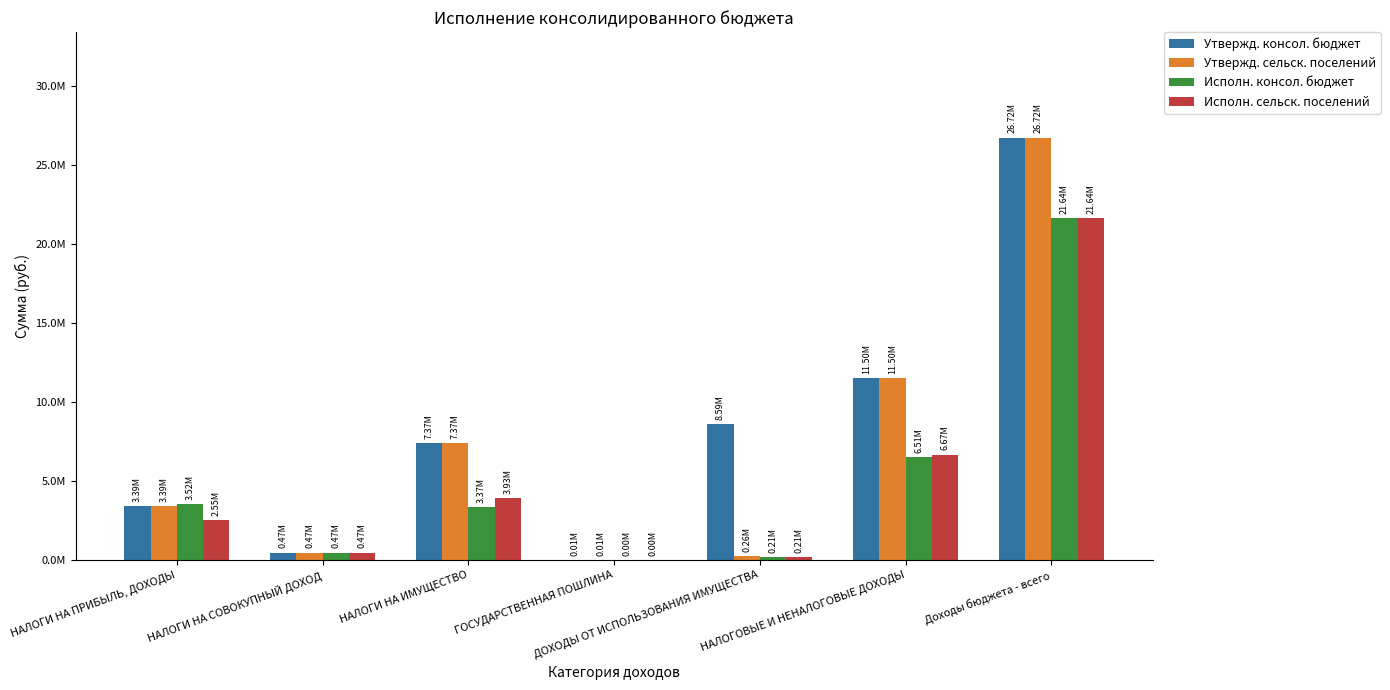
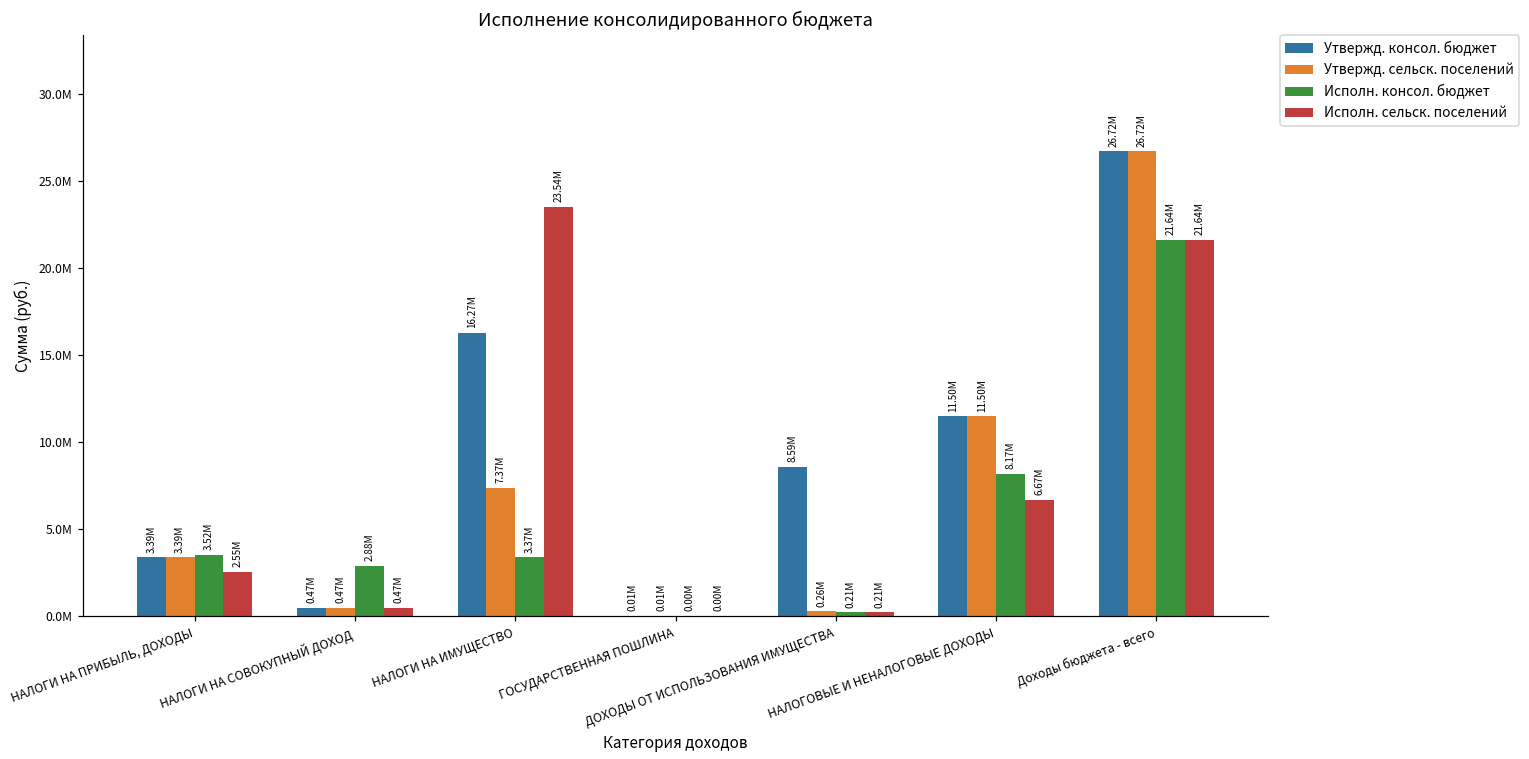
  {
    "Утвержд. консол. бюджет": {
      "НАЛОГИ НА ПРИБЫЛЬ, ДОХОДЫ": "3.39M",
      "НАЛОГИ НА СОВОКУПНЫЙ ДОХОД": "0.47M",
-     "НАЛОГИ НА ИМУЩЕСТВО": "7.37M",
+     "НАЛОГИ НА ИМУЩЕСТВО": "16.27M",
      "ГОСУДАРСТВЕННАЯ ПОШЛИНА": "0.01M",
      "ДОХОДЫ ОТ ИСПОЛЬЗОВАНИЯ ИМУЩЕСТВА": "8.59M",
      "НАЛОГОВЫЕ И НЕНАЛОГОВЫЕ ДОХОДЫ": "11.50M",
      "Доходы бюджета - всего": "26.72M"
    },
    "Утвержд. сельск. поселений": {
      "НАЛОГИ НА ПРИБЫЛЬ, ДОХОДЫ": "3.39M",
      "НАЛОГИ НА СОВОКУПНЫЙ ДОХОД": "0.47M",
      "НАЛОГИ НА ИМУЩЕСТВО": "7.37M",
      "ГОСУДАРСТВЕННАЯ ПОШЛИНА": "0.01M",
      "ДОХОДЫ ОТ ИСПОЛЬЗОВАНИЯ ИМУЩЕСТВА": "0.26M",
      "НАЛОГОВЫЕ И НЕНАЛОГОВЫЕ ДОХОДЫ": "11.50M",
      "Доходы бюджета - всего": "26.72M"
    },
    "Исполн. консол. бюджет": {
      "НАЛОГИ НА ПРИБЫЛЬ, ДОХОДЫ": "3.52M",
-     "НАЛОГИ НА СОВОКУПНЫЙ ДОХОД": "0.47M",
+     "НАЛОГИ НА СОВОКУПНЫЙ ДОХОД": "2.88M",
      "НАЛОГИ НА ИМУЩЕСТВО": "3.37M",
      "ДОХОДЫ ОТ ИСПОЛЬЗОВАНИЯ ИМУЩЕСТВА": "0.21M",
-     "НАЛОГОВЫЕ И НЕНАЛОГОВЫЕ ДОХОДЫ": "6.51M",
+     "НАЛОГОВЫЕ И НЕНАЛОГОВЫЕ ДОХОДЫ": "8.17M",
      "Доходы бюджета - всего": "21.64M"
    },
    "Исполн. сельск. поселений": {
      "НАЛОГИ НА ПРИБЫЛЬ, ДОХОДЫ": "2.55M",
      "НАЛОГИ НА СОВОКУПНЫЙ ДОХОД": "0.47M",
-     "НАЛОГИ НА ИМУЩЕСТВО": "3.93M",
+     "НАЛОГИ НА ИМУЩЕСТВО": "23.54M",
      "ДОХОДЫ ОТ ИСПОЛЬЗОВАНИЯ ИМУЩЕСТВА": "0.21M",
      "НАЛОГОВЫЕ И НЕНАЛОГОВЫЕ ДОХОДЫ": "6.67M",
      "Доходы бюджета - всего": "21.64M"
    }
  }
